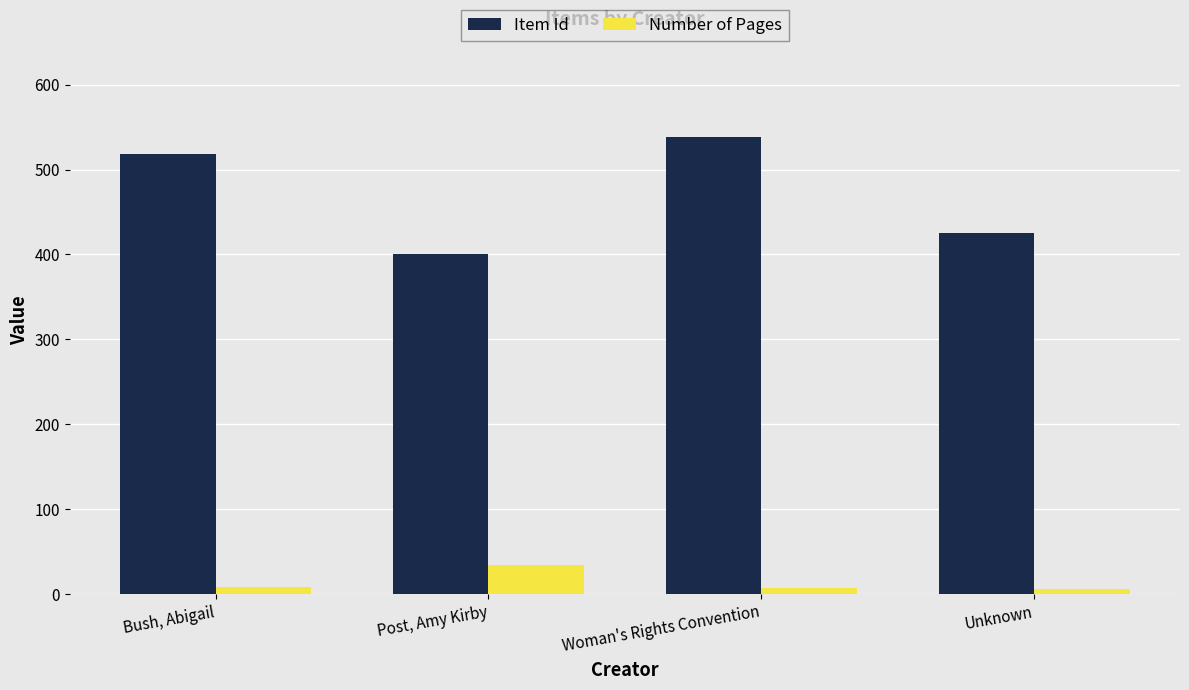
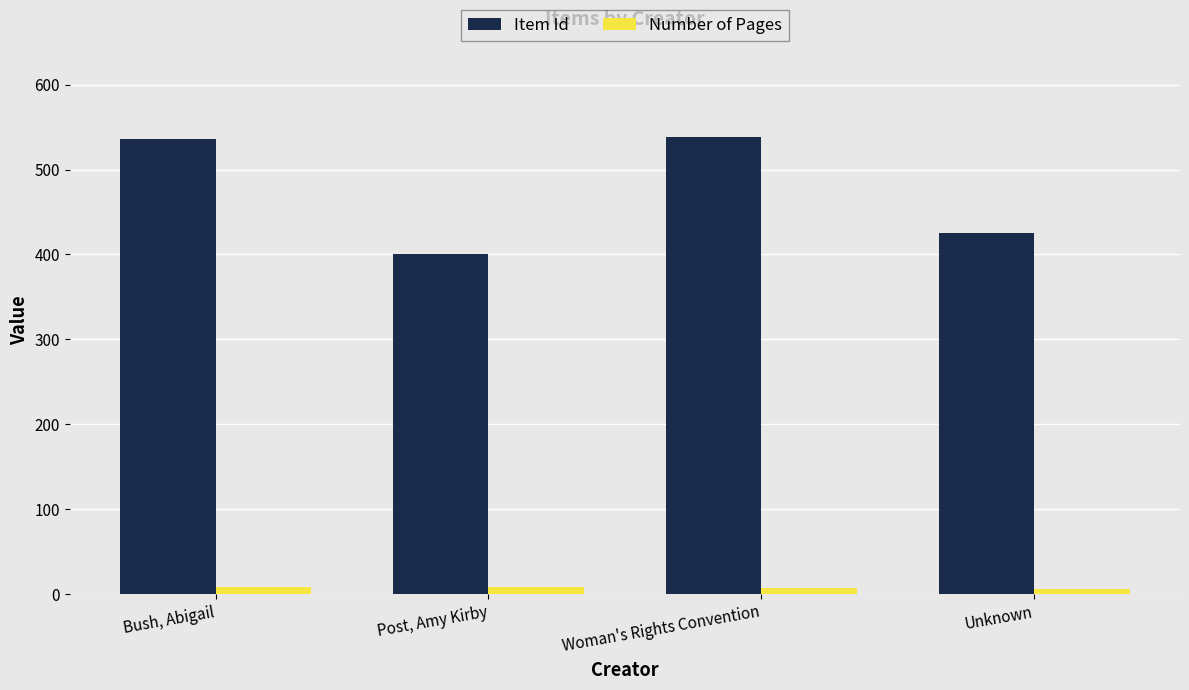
  {
    "Item Id": {
-     "Bush, Abigail": 520,
+     "Bush, Abigail": 540,
      "Post, Amy Kirby": 400,
      "Woman's Rights Convention": 540,
      "Unknown": 430
    },
    "Number of Pages": {
      "Bush, Abigail": 10,
-     "Post, Amy Kirby": 40,
+     "Post, Amy Kirby": 10,
      "Woman's Rights Convention": 10,
      "Unknown": 10
    }
  }
